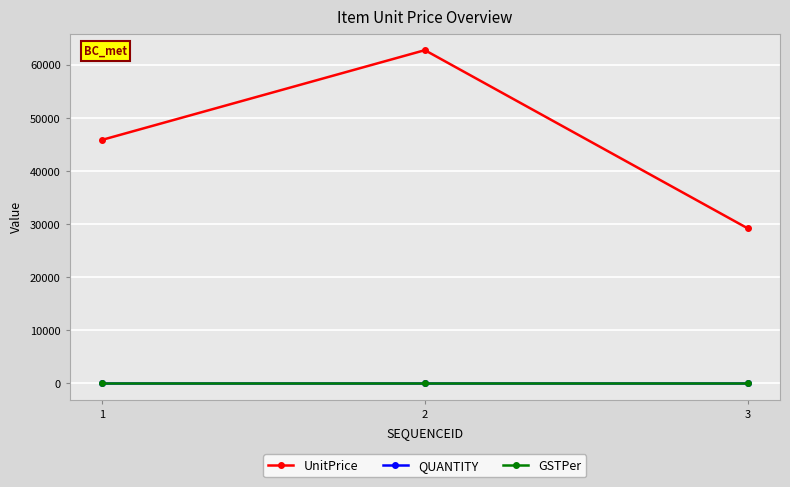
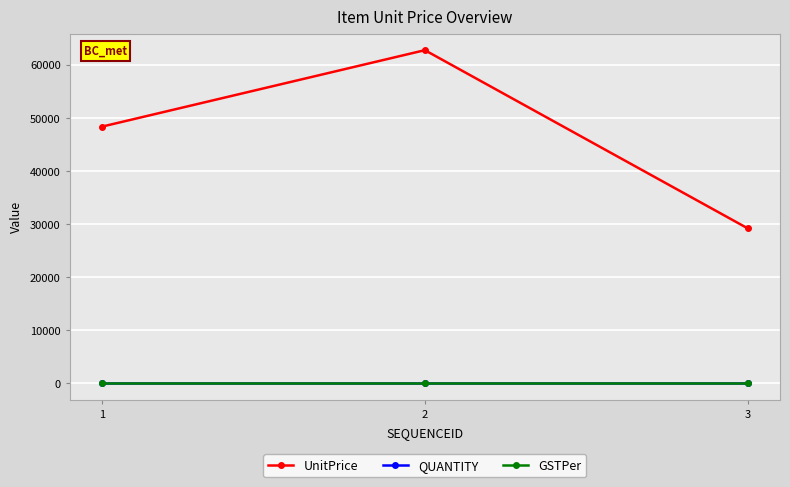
  {
    "UnitPrice": {
-     "1": 46000,
+     "1": 48000,
      "2": 63000,
      "3": 29000
    },
    "GSTPer": {
      "1": 0,
      "2": 0,
      "3": 0
    }
  }
